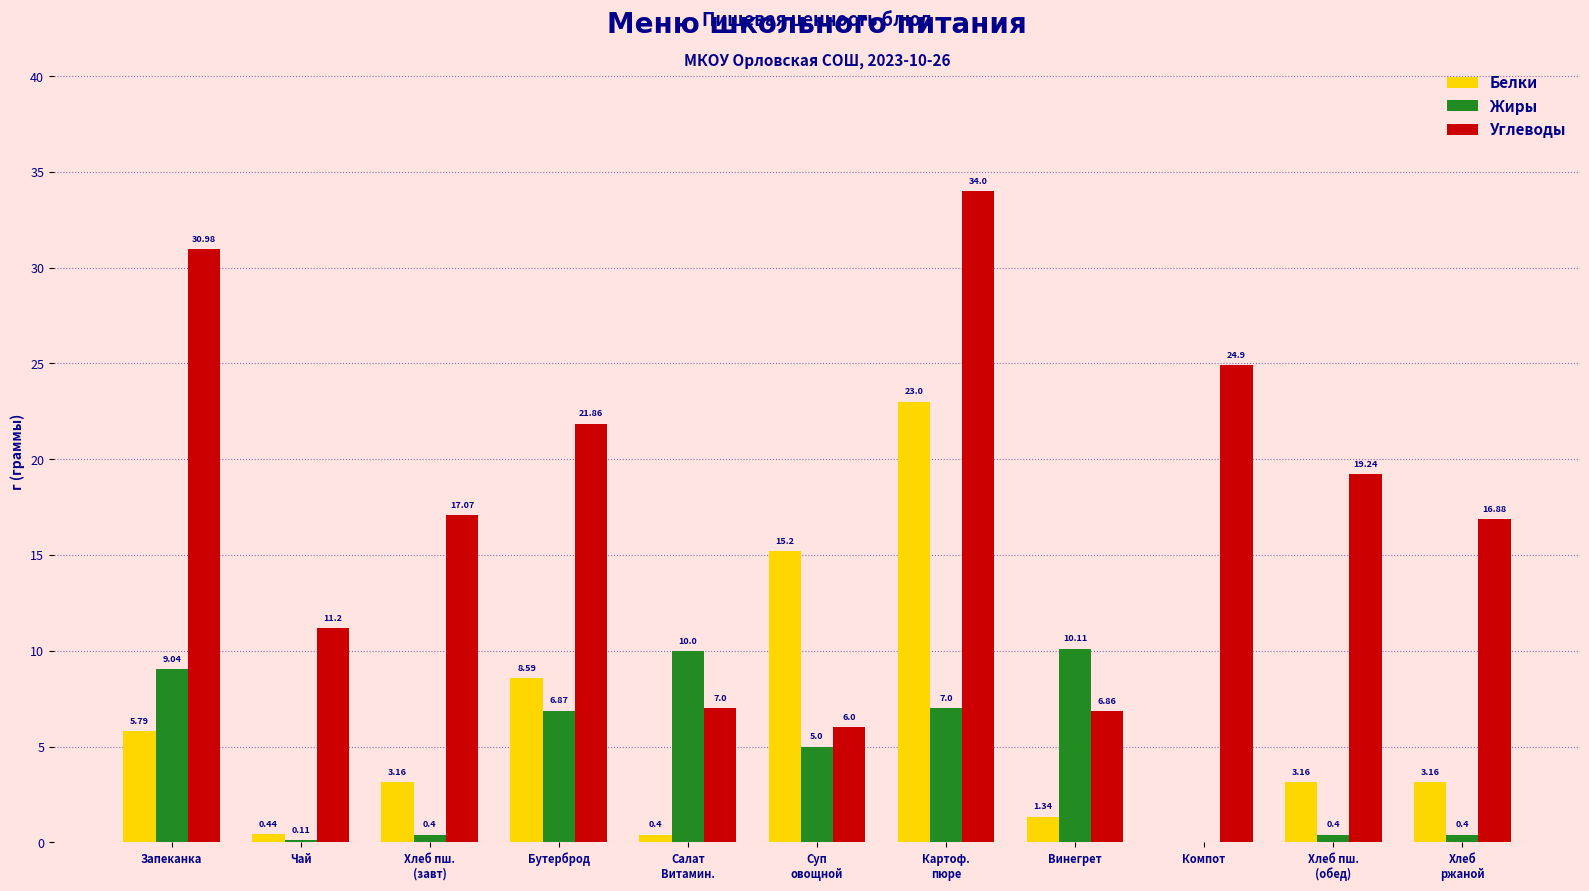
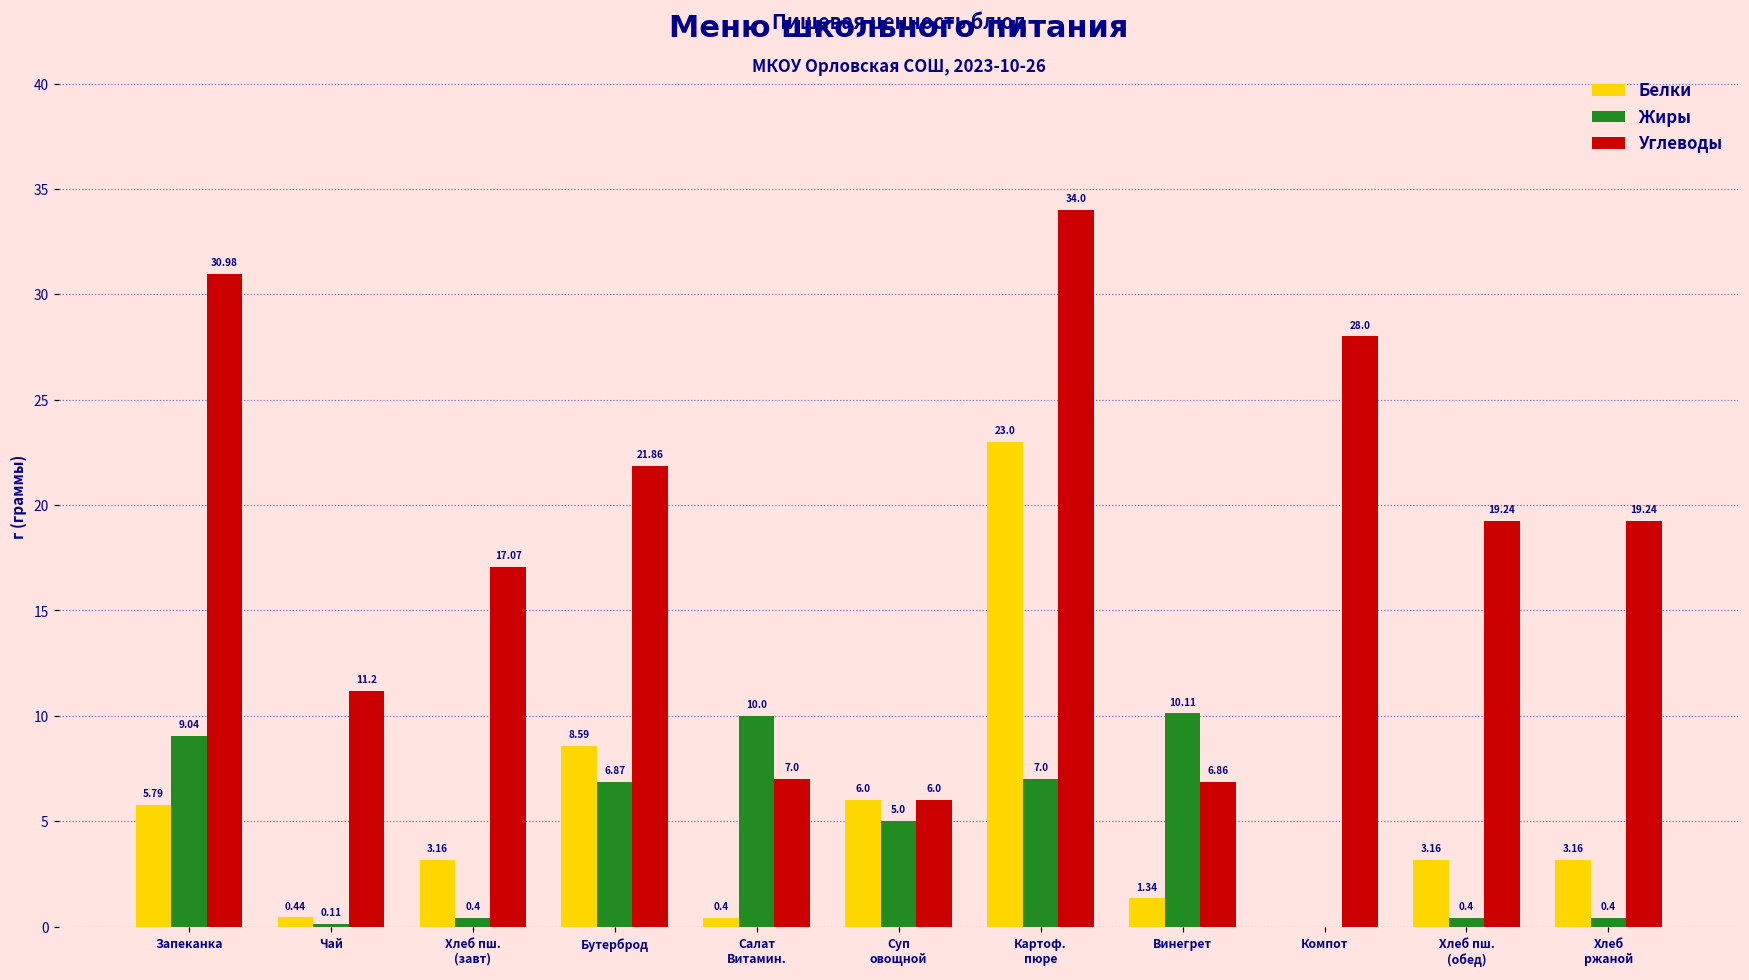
  {
    "Белки": {
      "Запеканка": 5.79,
      "Чай": 0.44,
      "Хлеб пш. (завт)": 3.16,
      "Бутерброд": 8.59,
      "Салат Витамин.": 0.4,
-     "Суп овощной": 15.2,
+     "Суп овощной": 6.0,
      "Картоф. пюре": 23.0,
      "Винегрет": 1.34,
      "Хлеб пш. (обед)": 3.16,
      "Хлеб ржаной": 3.16
    },
    "Жиры": {
      "Запеканка": 9.04,
      "Чай": 0.11,
      "Хлеб пш. (завт)": 0.4,
      "Бутерброд": 6.87,
      "Салат Витамин.": 10.0,
      "Суп овощной": 5.0,
      "Картоф. пюре": 7.0,
      "Винегрет": 10.11,
      "Хлеб пш. (обед)": 0.4,
      "Хлеб ржаной": 0.4
    },
    "Углеводы": {
      "Запеканка": 30.98,
      "Чай": 11.2,
      "Хлеб пш. (завт)": 17.07,
      "Бутерброд": 21.86,
      "Салат Витамин.": 7.0,
      "Суп овощной": 6.0,
      "Картоф. пюре": 34.0,
      "Винегрет": 6.86,
-     "Компот": 24.9,
+     "Компот": 28.0,
      "Хлеб пш. (обед)": 19.24,
-     "Хлеб ржаной": 16.88
+     "Хлеб ржаной": 19.24
    }
  }
